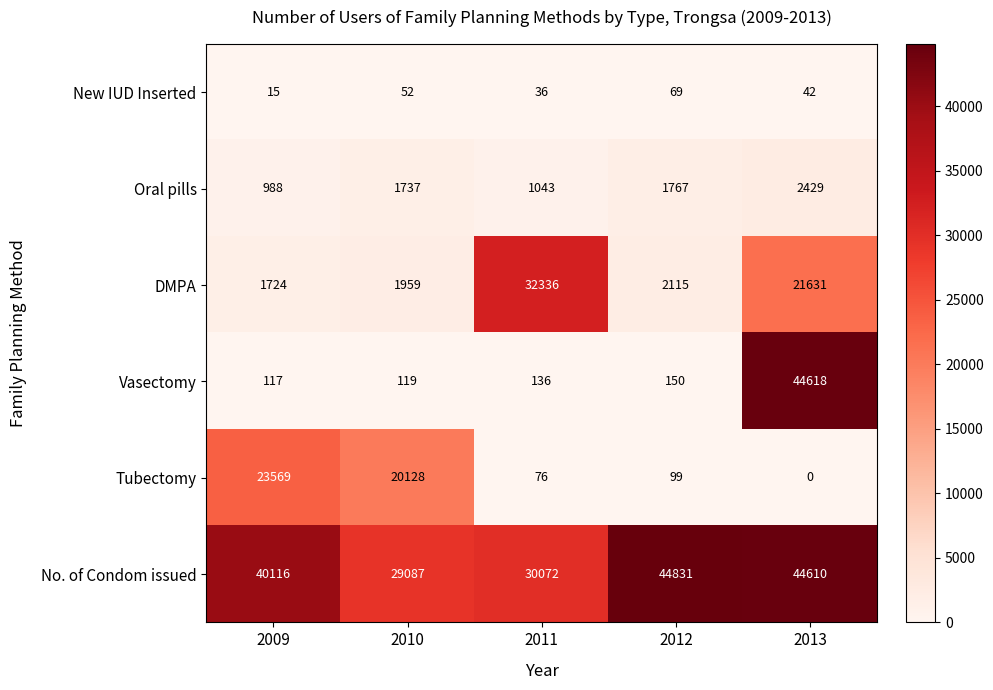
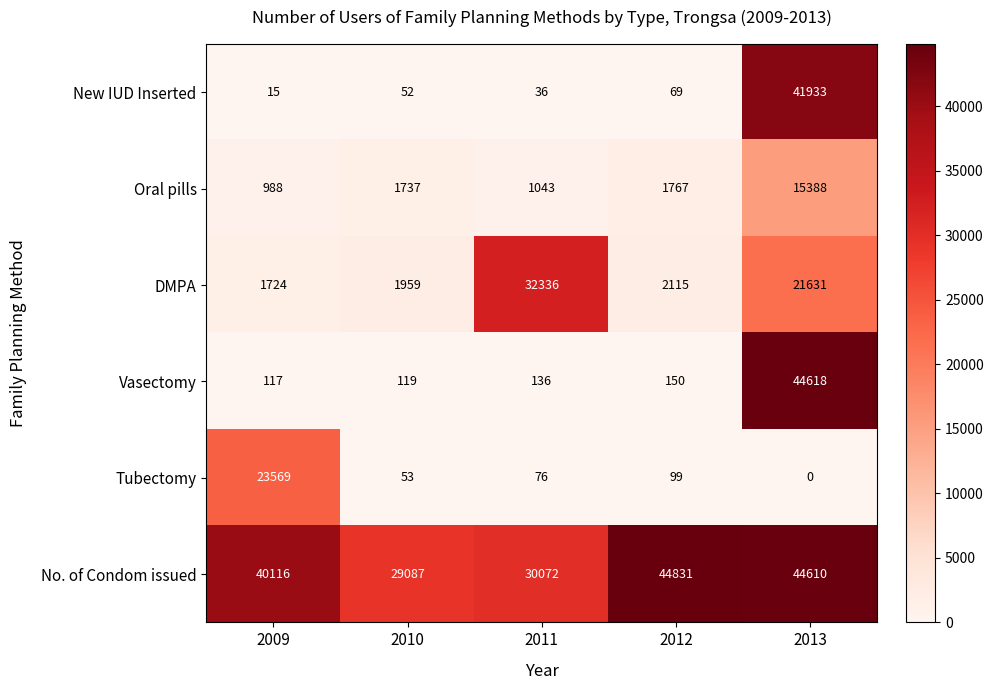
  {
    "New IUD Inserted": {
      "2009": 15,
      "2010": 52,
      "2011": 36,
      "2012": 69,
-     "2013": 42
+     "2013": 41933
    },
    "Oral pills": {
      "2009": 988,
      "2010": 1737,
      "2011": 1043,
      "2012": 1767,
-     "2013": 2429
+     "2013": 15388
    },
    "DMPA": {
      "2009": 1724,
      "2010": 1959,
      "2011": 32336,
      "2012": 2115,
      "2013": 21631
    },
    "Vasectomy": {
      "2009": 117,
      "2010": 119,
      "2011": 136,
      "2012": 150,
      "2013": 44618
    },
    "Tubectomy": {
      "2009": 23569,
-     "2010": 20128,
+     "2010": 53,
      "2011": 76,
      "2012": 99,
      "2013": 0
    },
    "No. of Condom issued": {
      "2009": 40116,
      "2010": 29087,
      "2011": 30072,
      "2012": 44831,
      "2013": 44610
    }
  }
